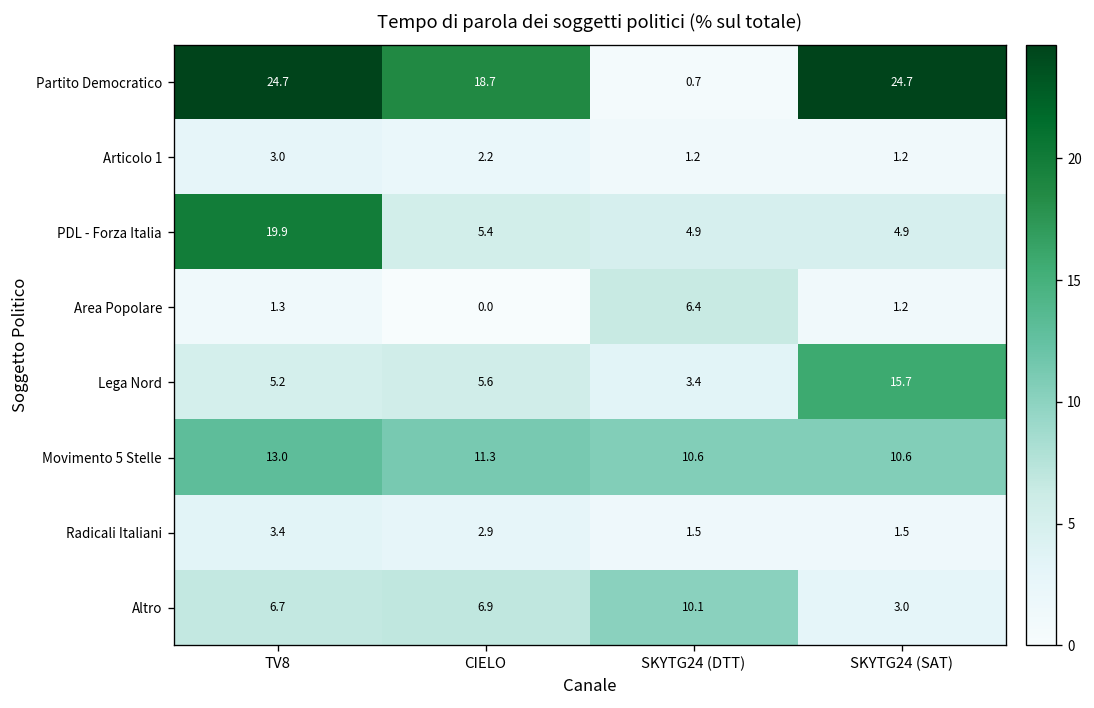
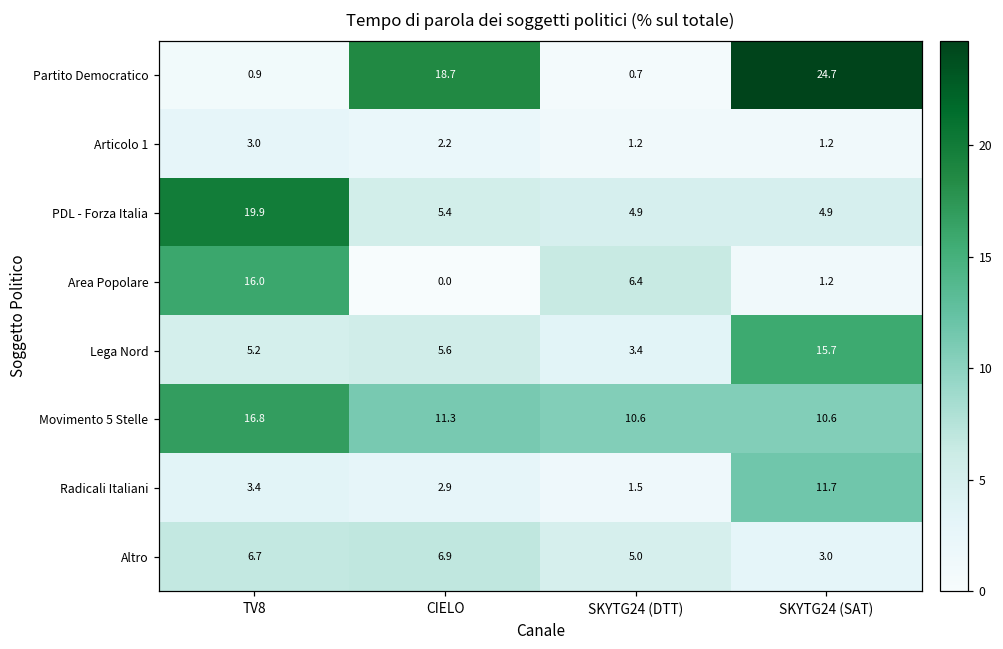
  {
    "Partito Democratico": {
-     "TV8": 24.7,
+     "TV8": 0.9,
      "CIELO": 18.7,
      "SKYTG24 (DTT)": 0.7,
      "SKYTG24 (SAT)": 24.7
    },
    "Articolo 1": {
      "TV8": 3.0,
      "CIELO": 2.2,
      "SKYTG24 (DTT)": 1.2,
      "SKYTG24 (SAT)": 1.2
    },
    "PDL - Forza Italia": {
      "TV8": 19.9,
      "CIELO": 5.4,
      "SKYTG24 (DTT)": 4.9,
      "SKYTG24 (SAT)": 4.9
    },
    "Area Popolare": {
-     "TV8": 1.3,
+     "TV8": 16.0,
      "CIELO": 0.0,
      "SKYTG24 (DTT)": 6.4,
      "SKYTG24 (SAT)": 1.2
    },
    "Lega Nord": {
      "TV8": 5.2,
      "CIELO": 5.6,
      "SKYTG24 (DTT)": 3.4,
      "SKYTG24 (SAT)": 15.7
    },
    "Movimento 5 Stelle": {
-     "TV8": 13.0,
+     "TV8": 16.8,
      "CIELO": 11.3,
      "SKYTG24 (DTT)": 10.6,
      "SKYTG24 (SAT)": 10.6
    },
    "Radicali Italiani": {
      "TV8": 3.4,
      "CIELO": 2.9,
      "SKYTG24 (DTT)": 1.5,
-     "SKYTG24 (SAT)": 1.5
+     "SKYTG24 (SAT)": 11.7
    },
    "Altro": {
      "TV8": 6.7,
      "CIELO": 6.9,
-     "SKYTG24 (DTT)": 10.1,
+     "SKYTG24 (DTT)": 5.0,
      "SKYTG24 (SAT)": 3.0
    }
  }
